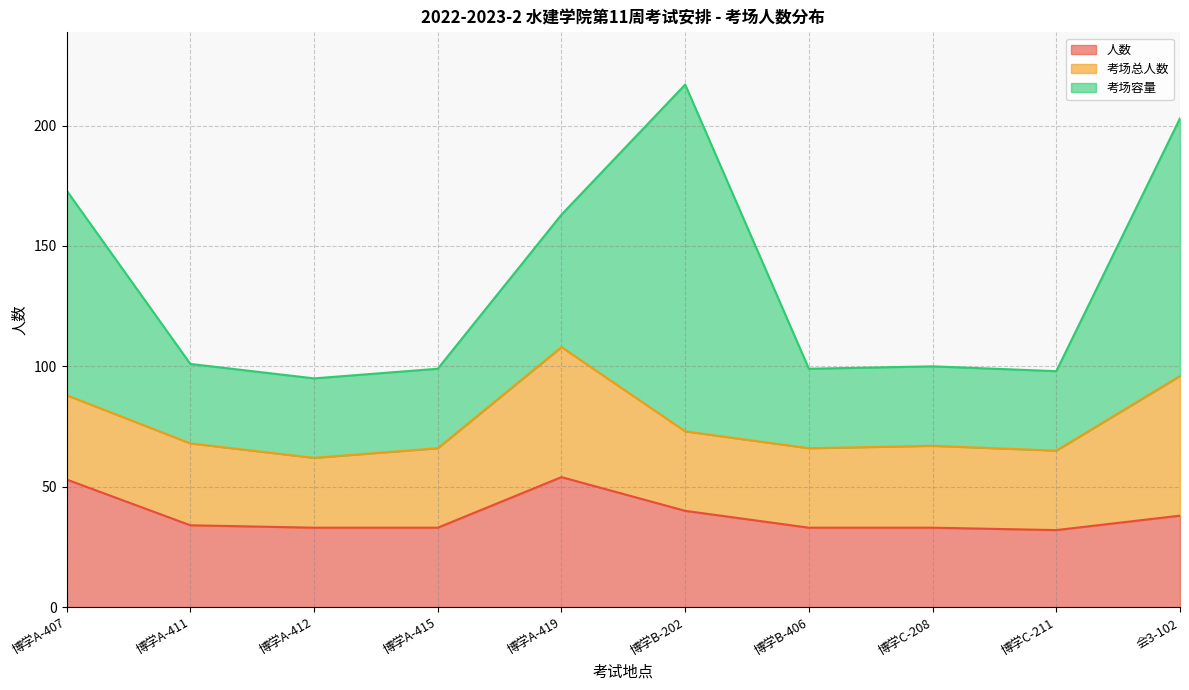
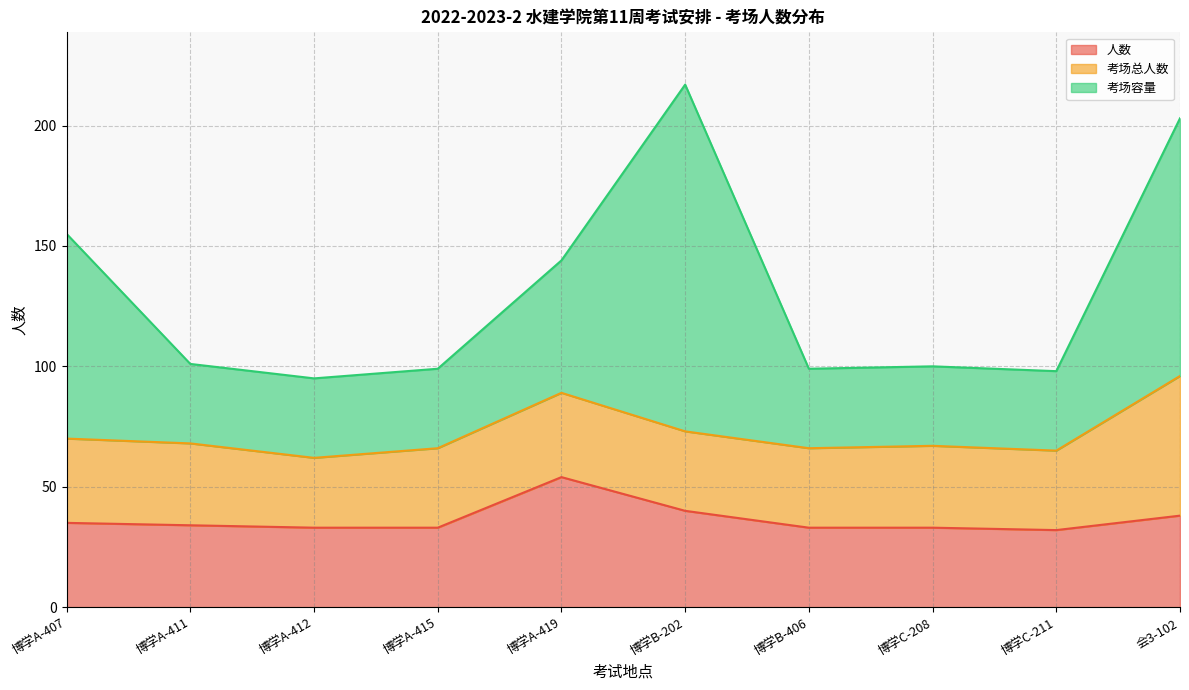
  {
    "人数": {
-     "博学A-407": 53,
+     "博学A-407": 35,
      "博学A-411": 34,
      "博学A-412": 33,
      "博学A-415": 33,
      "博学A-419": 54,
      "博学B-202": 40,
      "博学B-406": 33,
      "博学C-208": 33,
      "博学C-211": 32,
      "会3-102": 38
    },
    "考场总人数": {
      "博学A-407": 35,
      "博学A-411": 34,
      "博学A-412": 29,
      "博学A-415": 33,
-     "博学A-419": 54,
+     "博学A-419": 35,
      "博学B-202": 33,
      "博学B-406": 33,
      "博学C-208": 34,
      "博学C-211": 33,
      "会3-102": 58
    },
    "考场容量": {
      "博学A-407": 85,
      "博学A-411": 33,
      "博学A-412": 33,
      "博学A-415": 33,
      "博学A-419": 55,
      "博学B-202": 144,
      "博学B-406": 33,
      "博学C-208": 33,
      "博学C-211": 33,
      "会3-102": 107
    }
  }
